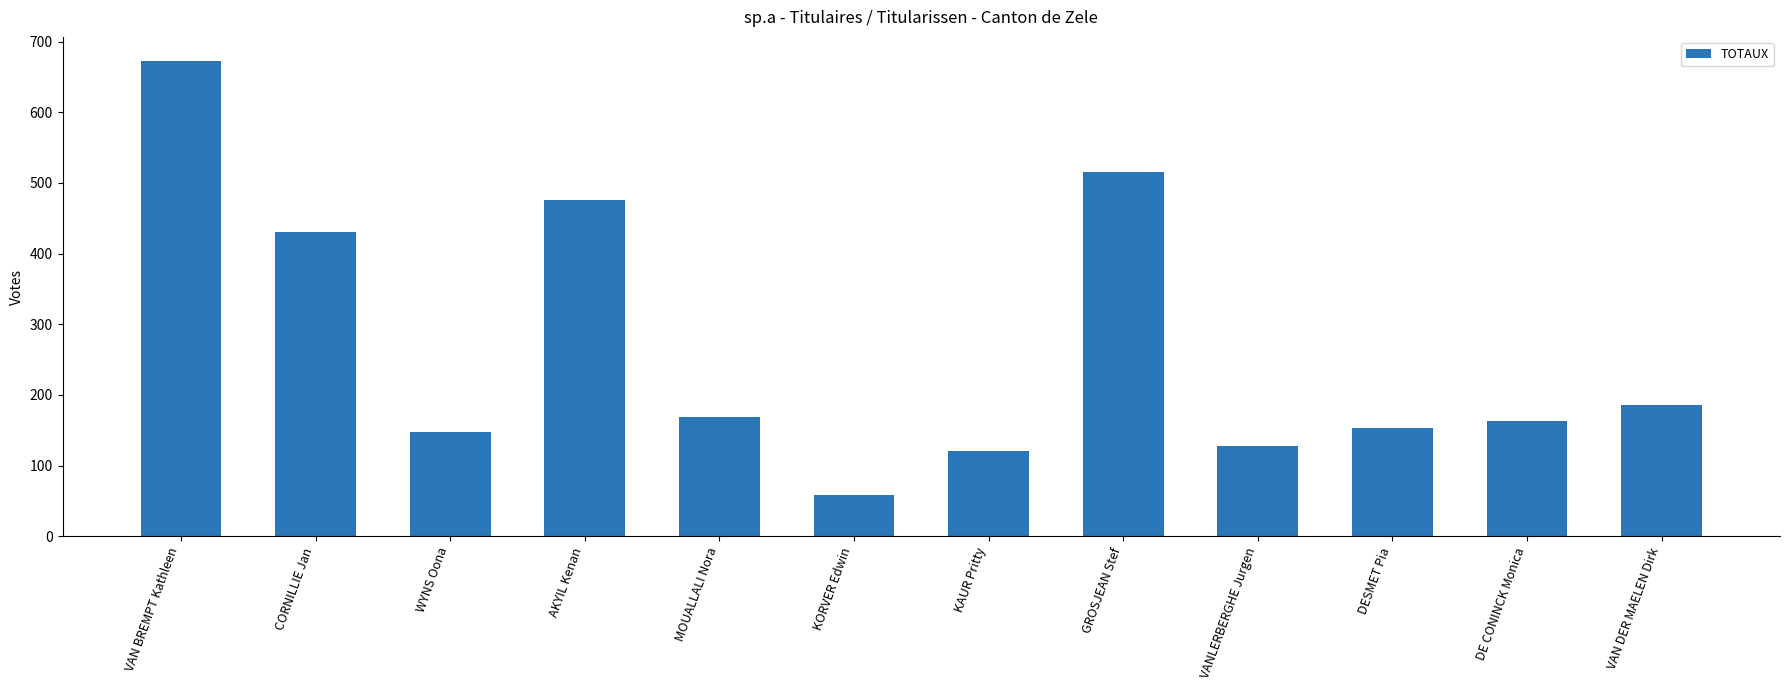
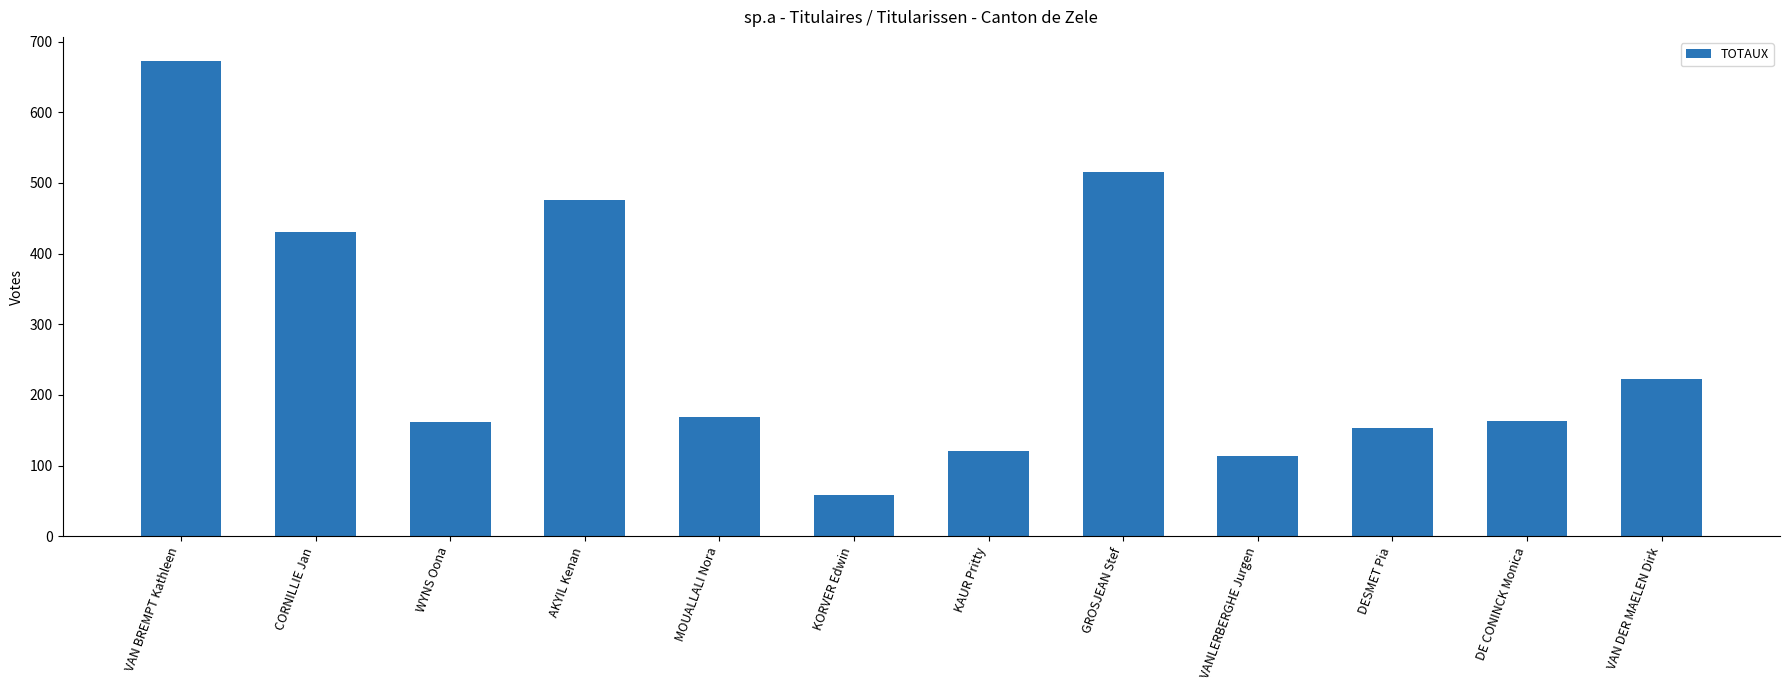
  {
    "VAN BREMPT Kathleen": 670,
    "CORNILLIE Jan": 430,
-   "WYNS Oona": 150,
+   "WYNS Oona": 160,
    "AKYIL Kenan": 480,
    "MOUALLALI Nora": 170,
    "KORVER Edwin": 60,
    "KAUR Pritty": 120,
    "GROSJEAN Stef": 520,
-   "VANLERBERGHE Jurgen": 130,
+   "VANLERBERGHE Jurgen": 110,
    "DESMET Pia": 150,
    "DE CONINCK Monica": 160,
-   "VAN DER MAELEN Dirk": 190
+   "VAN DER MAELEN Dirk": 220
  }
